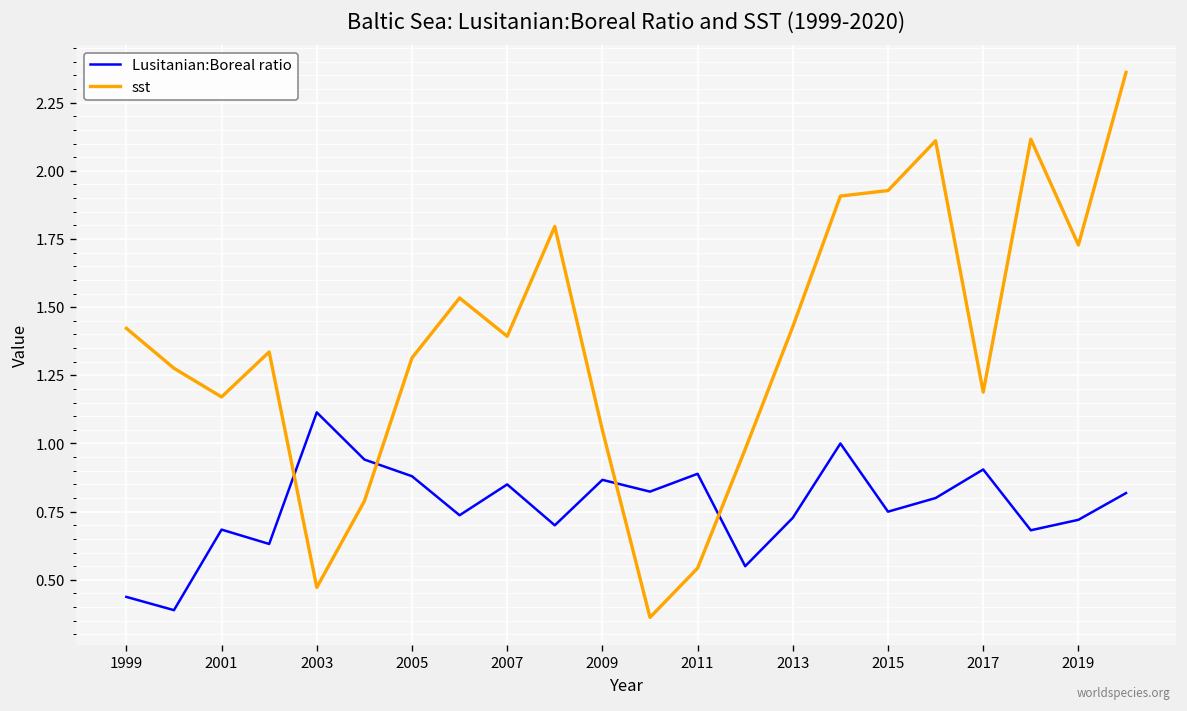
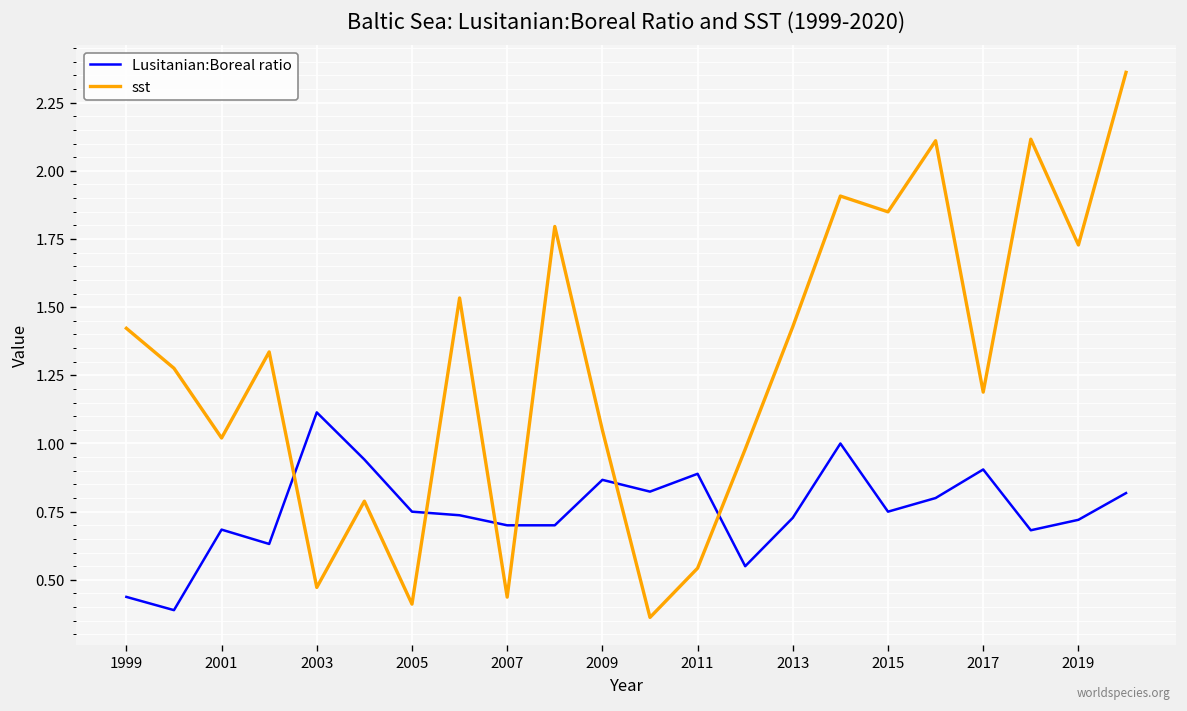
  {
    "Lusitanian:Boreal ratio": {
      "1999": 0.44,
      "2001": 0.68,
      "2003": 1.11,
-     "2005": 0.88,
-     "2007": 0.85,
+     "2005": 0.75,
+     "2007": 0.70,
      "2009": 0.87,
      "2011": 0.89,
      "2013": 0.73,
      "2015": 0.75,
      "2017": 0.90,
      "2019": 0.72
    },
    "sst": {
      "1999": 1.42,
-     "2001": 1.17,
+     "2001": 1.02,
      "2003": 0.47,
-     "2005": 1.31,
-     "2007": 1.39,
+     "2005": 0.41,
+     "2007": 0.44,
      "2009": 1.05,
      "2011": 0.54,
      "2013": 1.43,
-     "2015": 1.93,
+     "2015": 1.85,
      "2017": 1.19,
      "2019": 1.73
    }
  }
